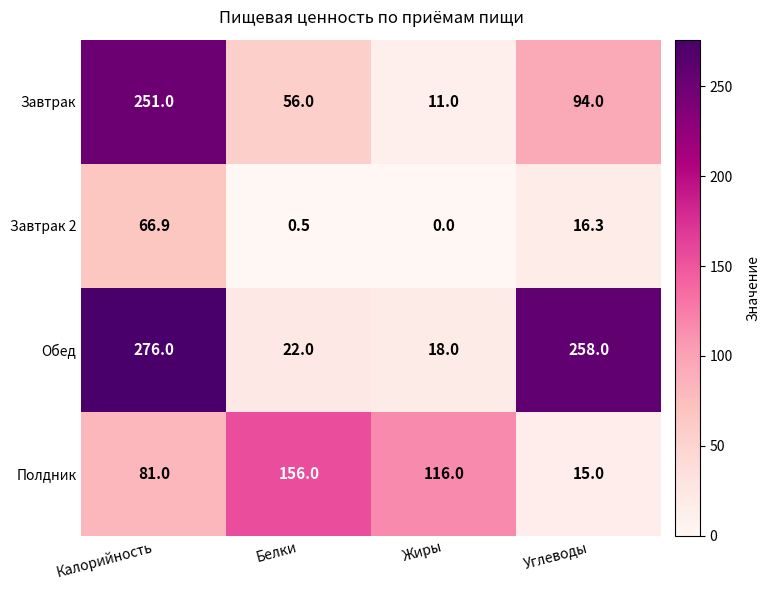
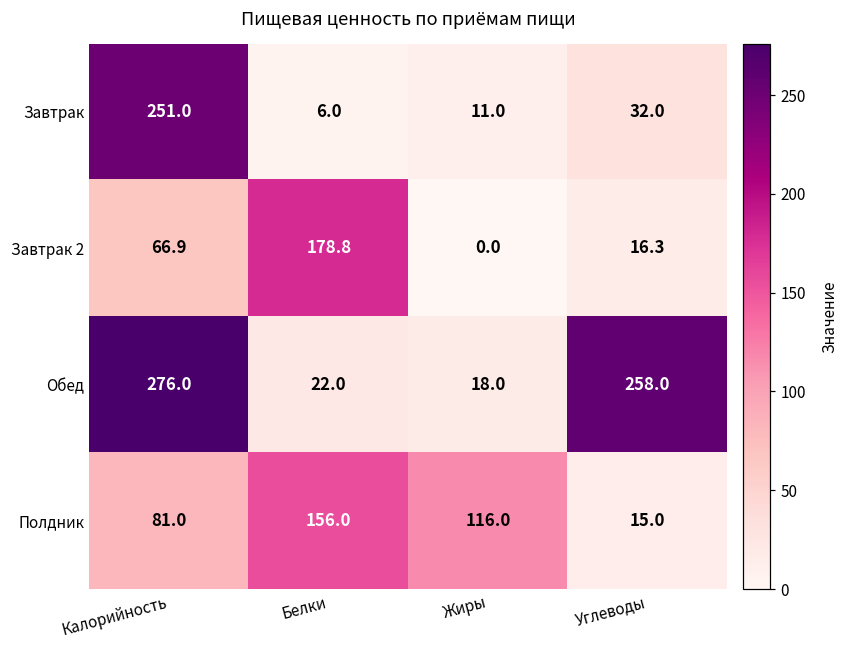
  {
    "Завтрак": {
      "Калорийность": 251.0,
-     "Белки": 56.0,
+     "Белки": 6.0,
      "Жиры": 11.0,
-     "Углеводы": 94.0
+     "Углеводы": 32.0
    },
    "Завтрак 2": {
      "Калорийность": 66.9,
-     "Белки": 0.5,
+     "Белки": 178.8,
      "Жиры": 0.0,
      "Углеводы": 16.3
    },
    "Обед": {
      "Калорийность": 276.0,
      "Белки": 22.0,
      "Жиры": 18.0,
      "Углеводы": 258.0
    },
    "Полдник": {
      "Калорийность": 81.0,
      "Белки": 156.0,
      "Жиры": 116.0,
      "Углеводы": 15.0
    }
  }
